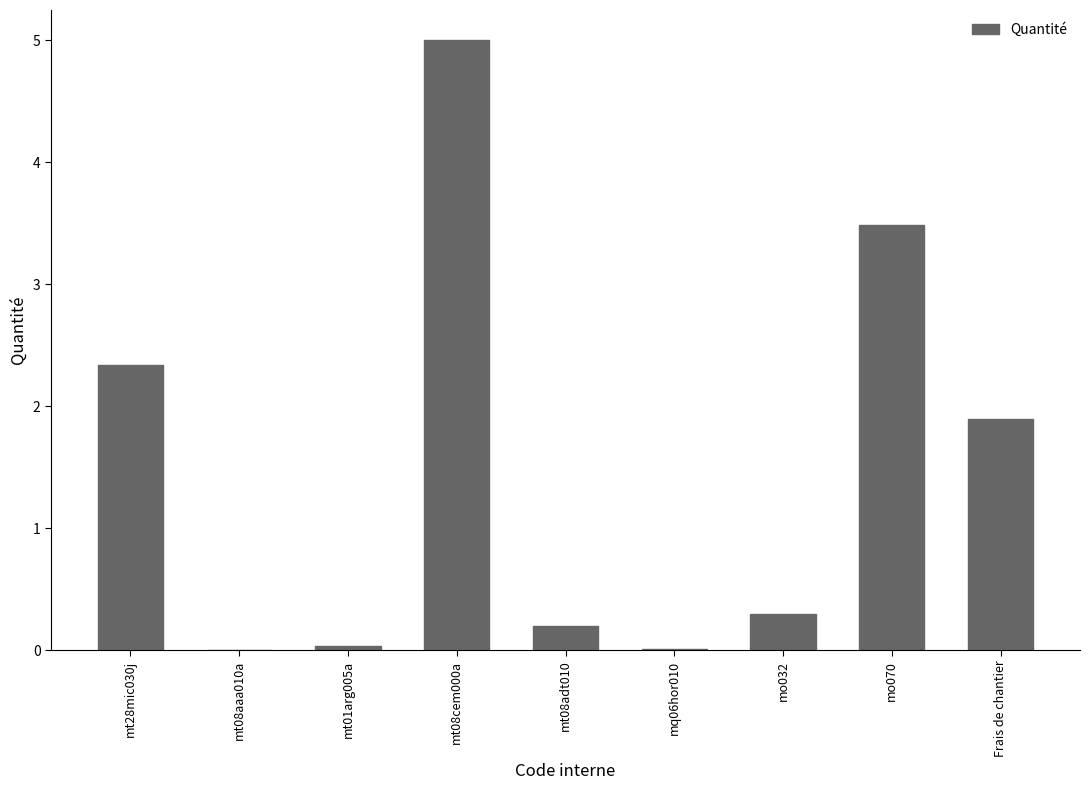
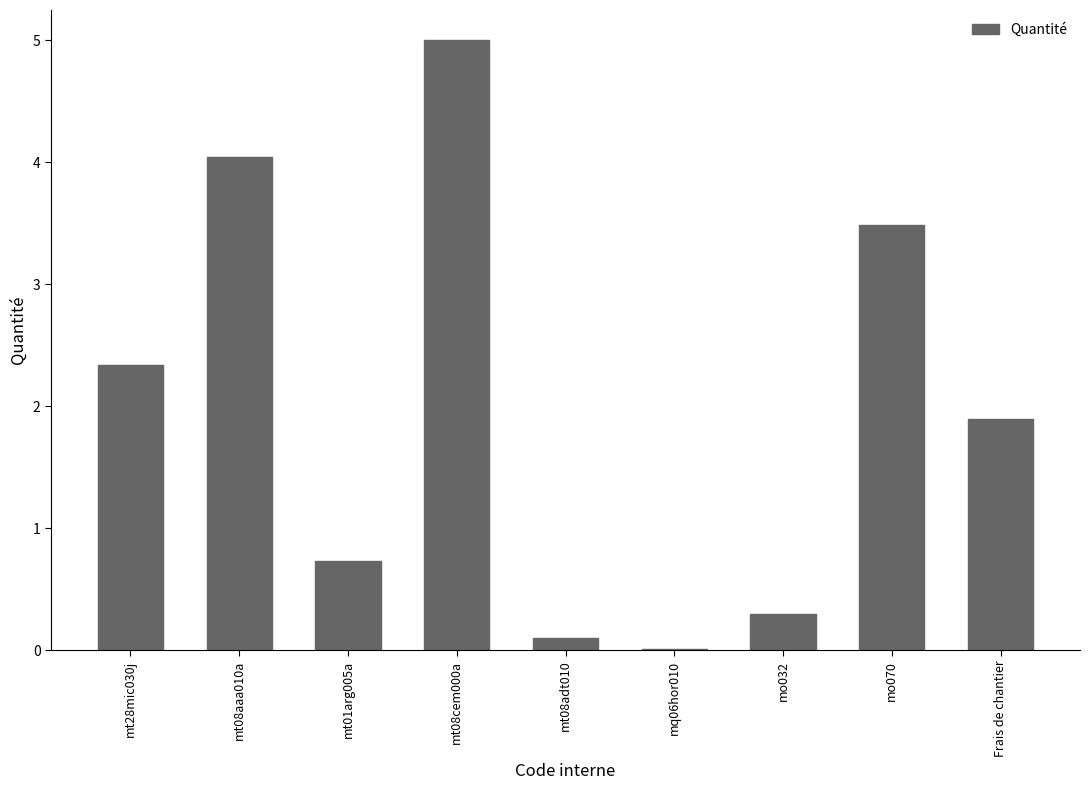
  {
    "mt28mic030j": 2.34,
-   "mt08aaa010a": 0.01,
-   "mt01arg005a": 0.03,
+   "mt08aaa010a": 4.04,
+   "mt01arg005a": 0.73,
    "mt08cem000a": 5.00,
-   "mt08adt010": 0.2,
+   "mt08adt010": 0.1,
    "mo032": 0.30,
    "mo070": 3.49,
    "Frais de chantier": 1.90
  }
